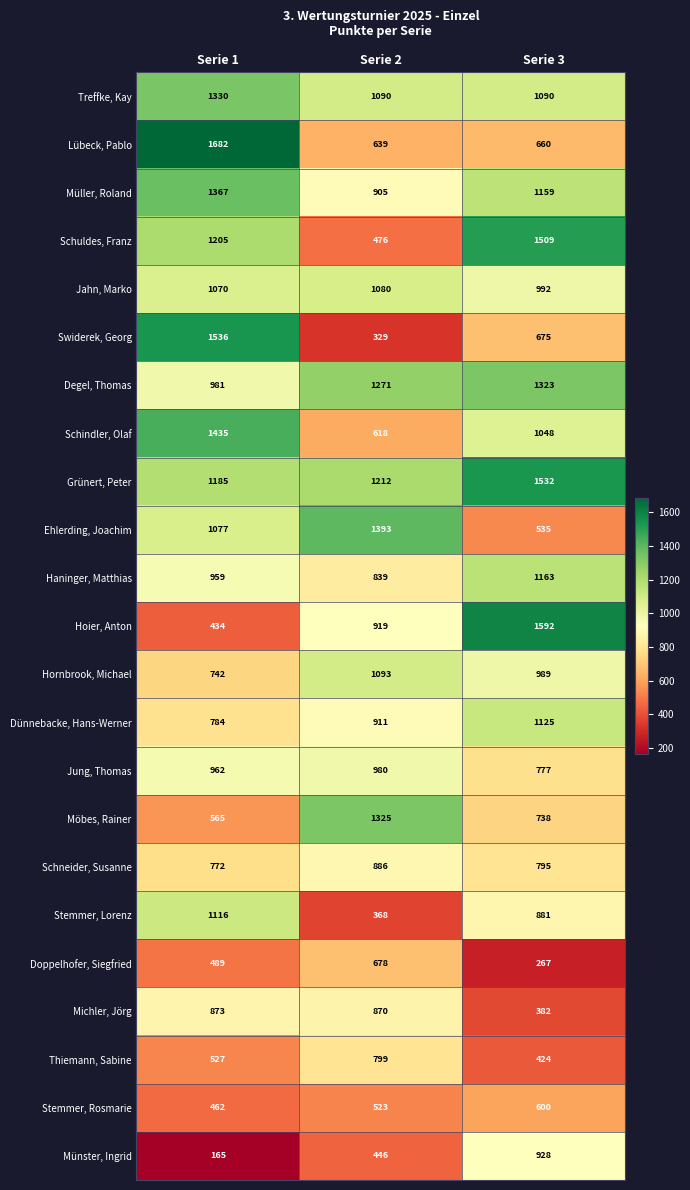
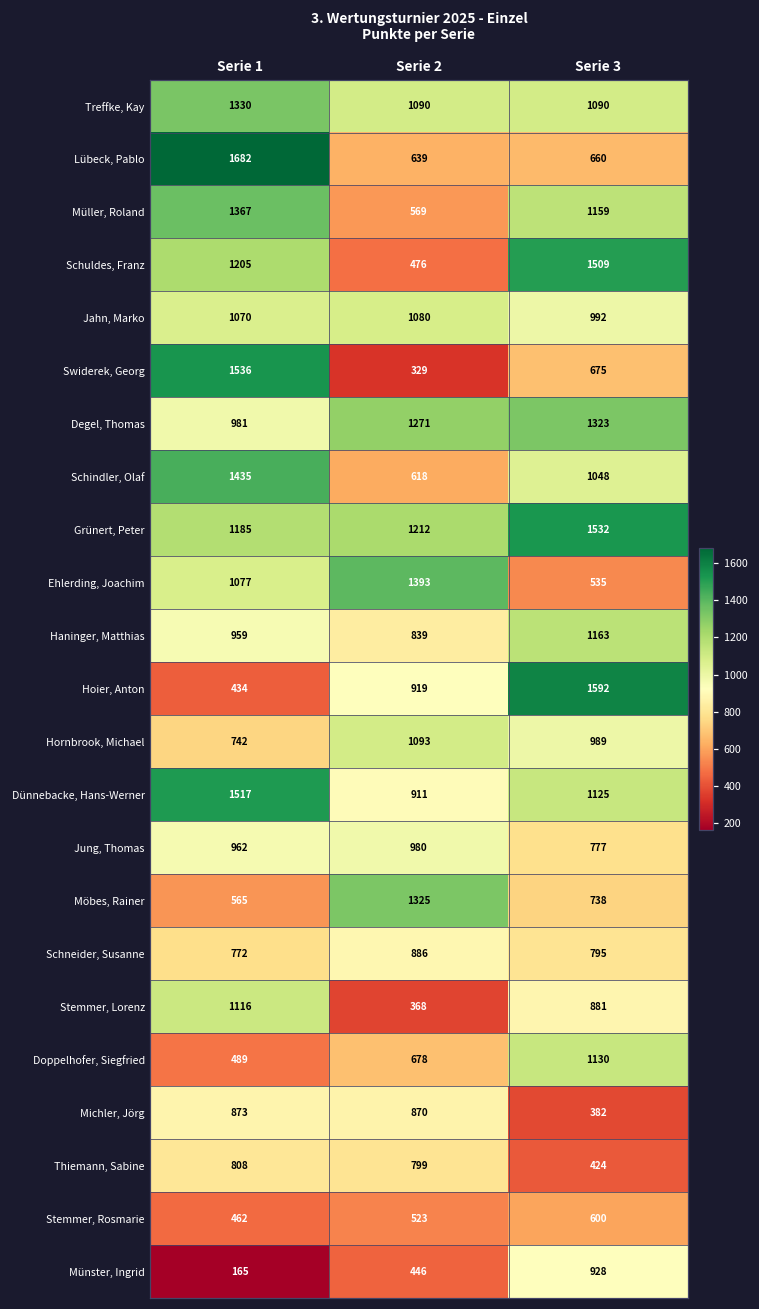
  {
    "Treffke, Kay": {
      "Serie 1": 1330,
      "Serie 2": 1090,
      "Serie 3": 1090
    },
    "Lübeck, Pablo": {
      "Serie 1": 1682,
      "Serie 2": 639,
      "Serie 3": 660
    },
    "Müller, Roland": {
      "Serie 1": 1367,
-     "Serie 2": 905,
+     "Serie 2": 569,
      "Serie 3": 1159
    },
    "Schuldes, Franz": {
      "Serie 1": 1205,
      "Serie 2": 476,
      "Serie 3": 1509
    },
    "Jahn, Marko": {
      "Serie 1": 1070,
      "Serie 2": 1080,
      "Serie 3": 992
    },
    "Swiderek, Georg": {
      "Serie 1": 1536,
      "Serie 2": 329,
      "Serie 3": 675
    },
    "Degel, Thomas": {
      "Serie 1": 981,
      "Serie 2": 1271,
      "Serie 3": 1323
    },
    "Schindler, Olaf": {
      "Serie 1": 1435,
      "Serie 2": 618,
      "Serie 3": 1048
    },
    "Grünert, Peter": {
      "Serie 1": 1185,
      "Serie 2": 1212,
      "Serie 3": 1532
    },
    "Ehlerding, Joachim": {
      "Serie 1": 1077,
      "Serie 2": 1393,
      "Serie 3": 535
    },
    "Haninger, Matthias": {
      "Serie 1": 959,
      "Serie 2": 839,
      "Serie 3": 1163
    },
    "Hoier, Anton": {
      "Serie 1": 434,
      "Serie 2": 919,
      "Serie 3": 1592
    },
    "Hornbrook, Michael": {
      "Serie 1": 742,
      "Serie 2": 1093,
      "Serie 3": 989
    },
    "Dünnebacke, Hans-Werner": {
-     "Serie 1": 784,
+     "Serie 1": 1517,
      "Serie 2": 911,
      "Serie 3": 1125
    },
    "Jung, Thomas": {
      "Serie 1": 962,
      "Serie 2": 980,
      "Serie 3": 777
    },
    "Möbes, Rainer": {
      "Serie 1": 565,
      "Serie 2": 1325,
      "Serie 3": 738
    },
    "Schneider, Susanne": {
      "Serie 1": 772,
      "Serie 2": 886,
      "Serie 3": 795
    },
    "Stemmer, Lorenz": {
      "Serie 1": 1116,
      "Serie 2": 368,
      "Serie 3": 881
    },
    "Doppelhofer, Siegfried": {
      "Serie 1": 489,
      "Serie 2": 678,
-     "Serie 3": 267
+     "Serie 3": 1130
    },
    "Michler, Jörg": {
      "Serie 1": 873,
      "Serie 2": 870,
      "Serie 3": 382
    },
    "Thiemann, Sabine": {
-     "Serie 1": 527,
+     "Serie 1": 808,
      "Serie 2": 799,
      "Serie 3": 424
    },
    "Stemmer, Rosmarie": {
      "Serie 1": 462,
      "Serie 2": 523,
      "Serie 3": 600
    },
    "Münster, Ingrid": {
      "Serie 1": 165,
      "Serie 2": 446,
      "Serie 3": 928
    }
  }
